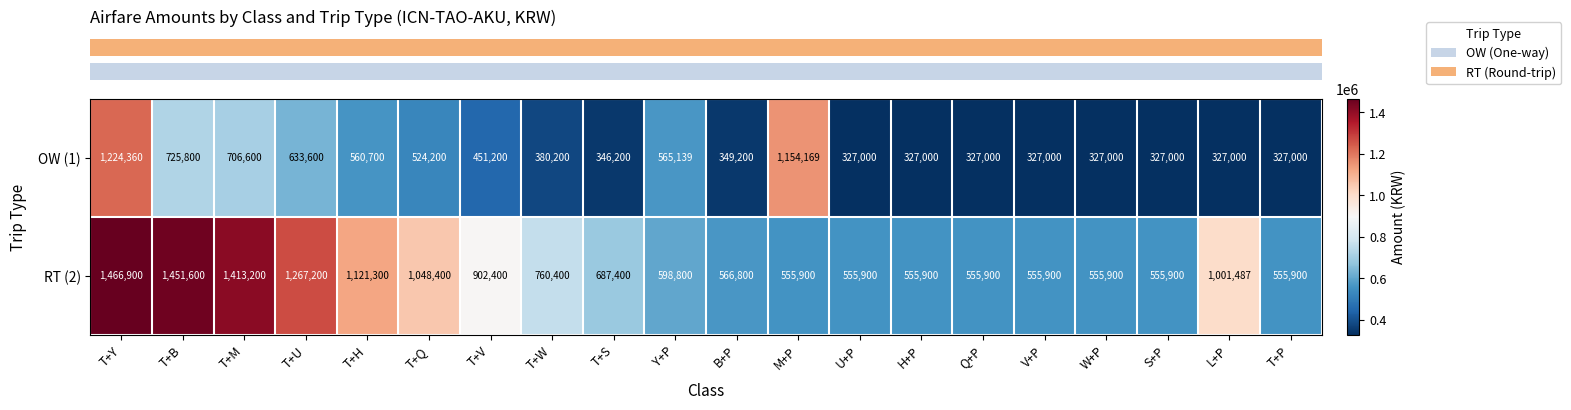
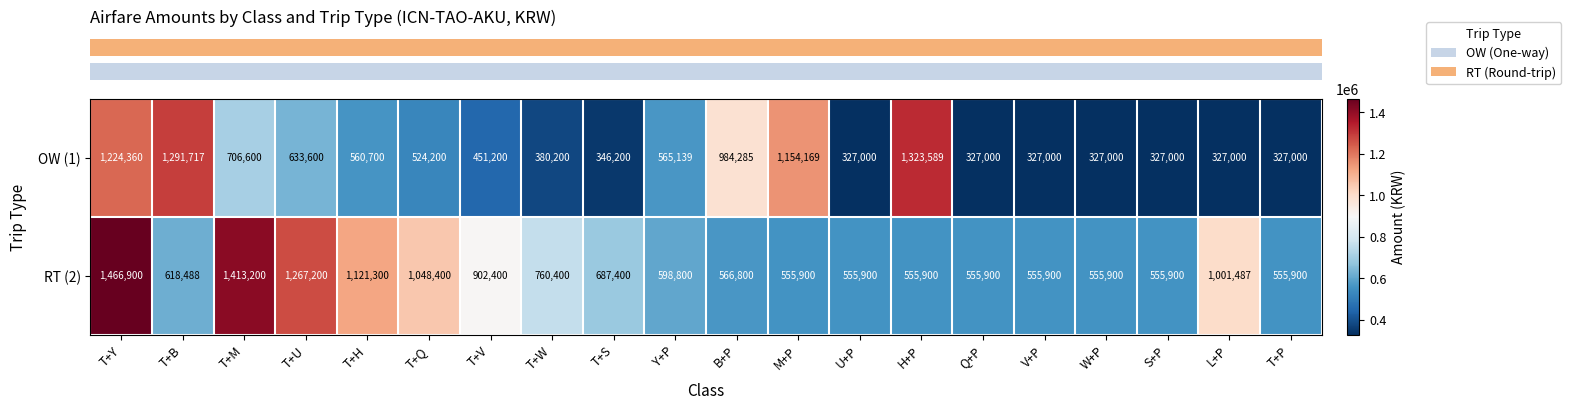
  {
    "OW (1)": {
      "T+Y": "1,224,360",
-     "T+B": "725,800",
+     "T+B": "1,291,717",
      "T+M": "706,600",
      "T+U": "633,600",
      "T+H": "560,700",
      "T+Q": "524,200",
      "T+V": "451,200",
      "T+W": "380,200",
      "T+S": "346,200",
      "Y+P": "565,139",
-     "B+P": "349,200",
+     "B+P": "984,285",
      "M+P": "1,154,169",
      "U+P": "327,000",
-     "H+P": "327,000",
+     "H+P": "1,323,589",
      "Q+P": "327,000",
      "V+P": "327,000",
      "W+P": "327,000",
      "S+P": "327,000",
      "L+P": "327,000",
      "T+P": "327,000"
    },
    "RT (2)": {
      "T+Y": "1,466,900",
-     "T+B": "1,451,600",
+     "T+B": "618,488",
      "T+M": "1,413,200",
      "T+U": "1,267,200",
      "T+H": "1,121,300",
      "T+Q": "1,048,400",
      "T+V": "902,400",
      "T+W": "760,400",
      "T+S": "687,400",
      "Y+P": "598,800",
      "B+P": "566,800",
      "M+P": "555,900",
      "U+P": "555,900",
      "H+P": "555,900",
      "Q+P": "555,900",
      "V+P": "555,900",
      "W+P": "555,900",
      "S+P": "555,900",
      "L+P": "1,001,487",
      "T+P": "555,900"
    }
  }
